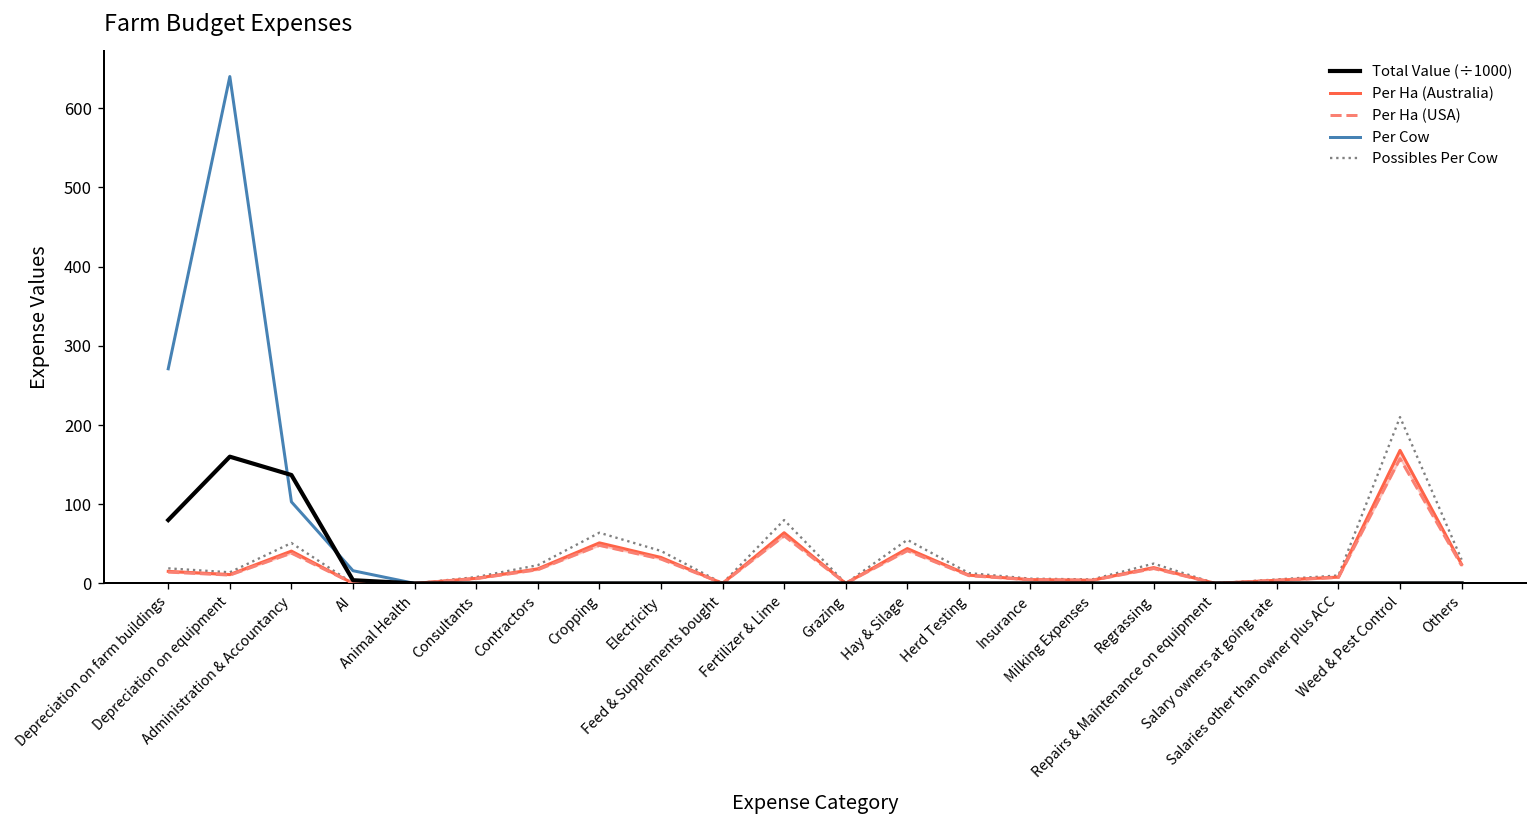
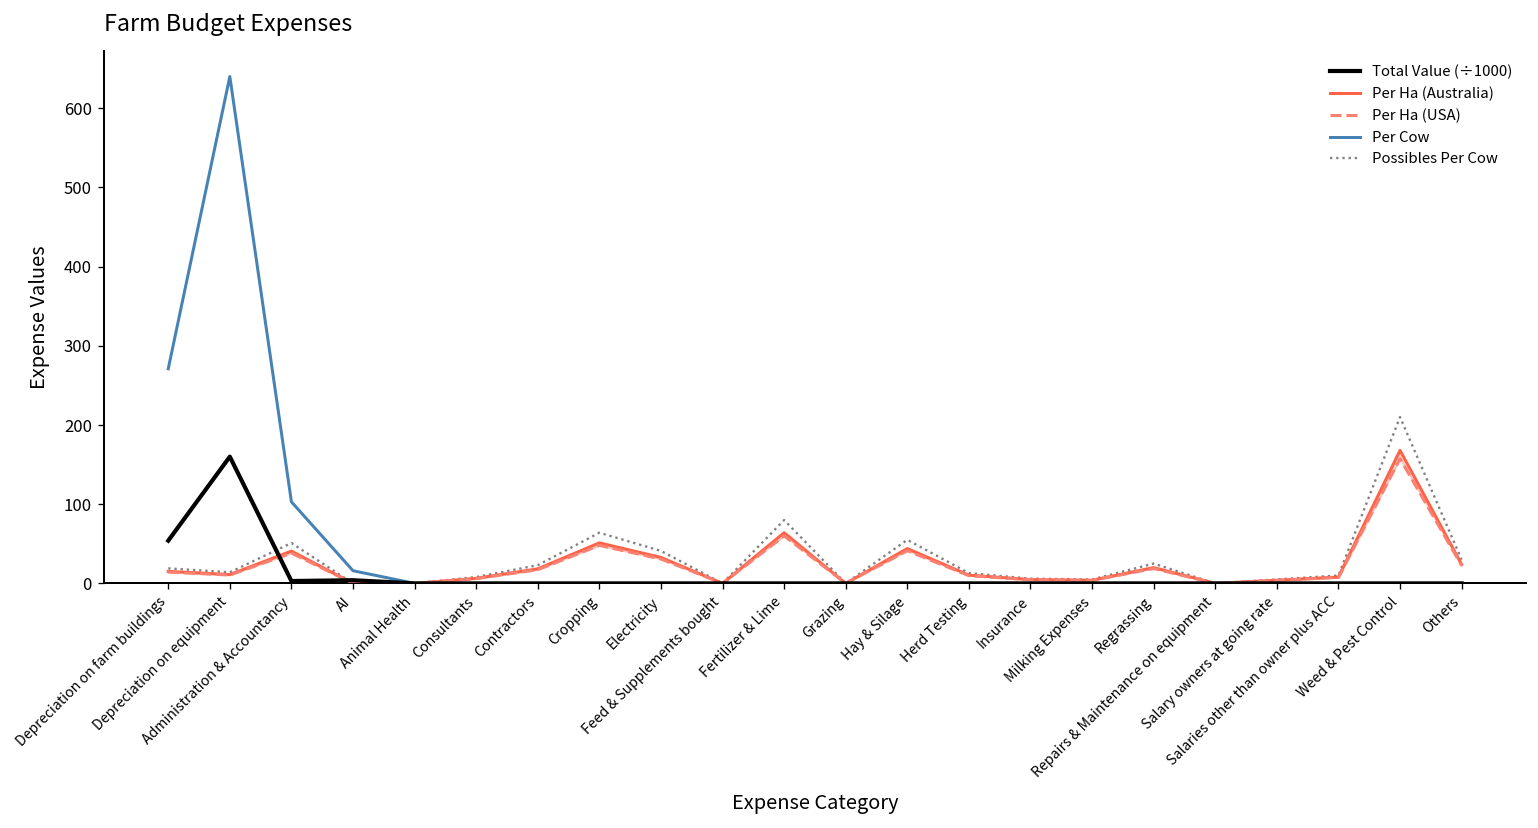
  {
    "Total Value (÷1000)": {
-     "Depreciation on farm buildings": 80,
+     "Depreciation on farm buildings": 50,
      "Depreciation on equipment": 160,
-     "Administration & Accountancy": 140,
+     "Administration & Accountancy": 0,
      "AI": 0
    },
    "Per Cow": {
      "Depreciation on farm buildings": 270,
      "Depreciation on equipment": 640,
      "Administration & Accountancy": 100,
      "AI": 20
    },
    "Possibles Per Cow": {
      "Administration & Accountancy": 50,
      "Contractors": 20,
      "Cropping": 60,
      "Electricity": 40,
      "Fertilizer & Lime": 80,
      "Hay & Silage": 60,
      "Regrassing": 30,
      "Weed & Pest Control": 210,
      "Others": 30
    }
  }
